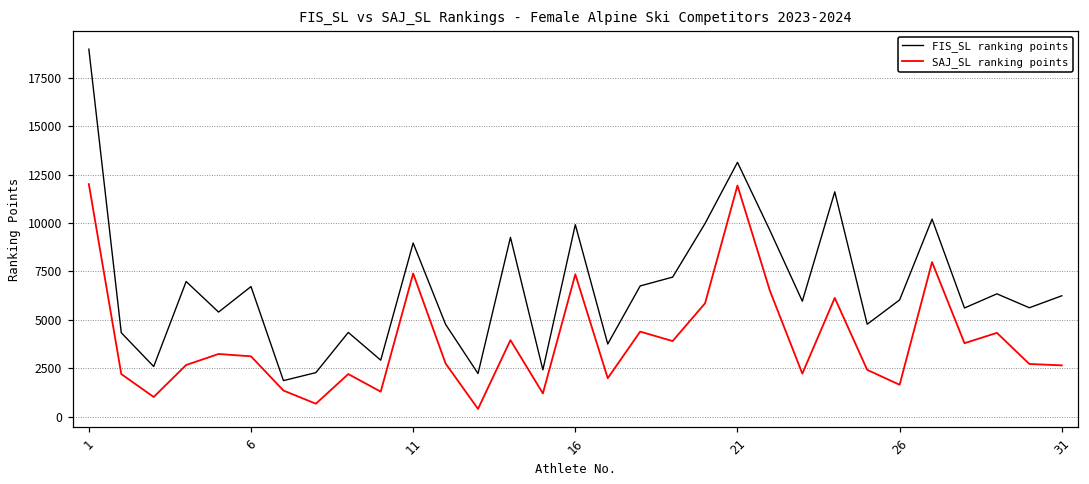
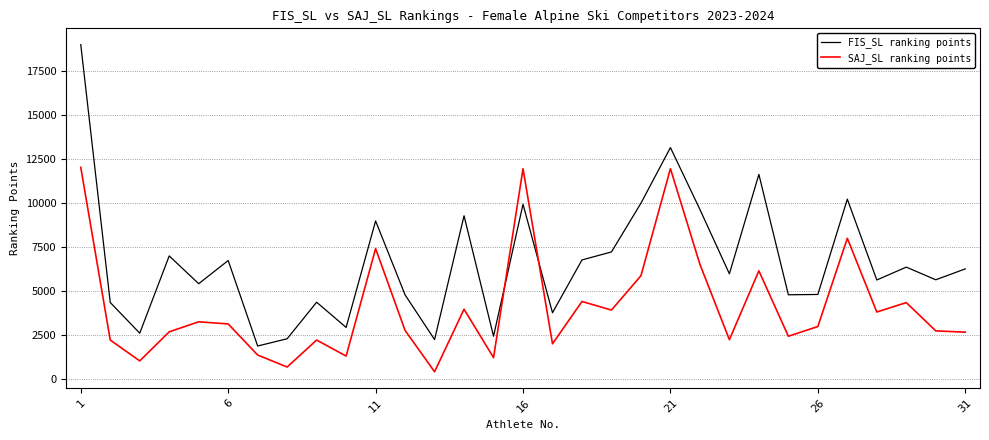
  {
    "FIS_SL ranking points": {
      "1": 19000,
      "6": 6700,
      "11": 9000,
      "16": 9900,
      "21": 13100,
-     "26": 6000,
+     "26": 4800,
      "31": 6200
    },
    "SAJ_SL ranking points": {
      "1": 12000,
      "6": 3100,
      "11": 7400,
-     "16": 7300,
+     "16": 11900,
      "21": 11900,
-     "26": 1600,
+     "26": 3000,
      "31": 2600
    }
  }
